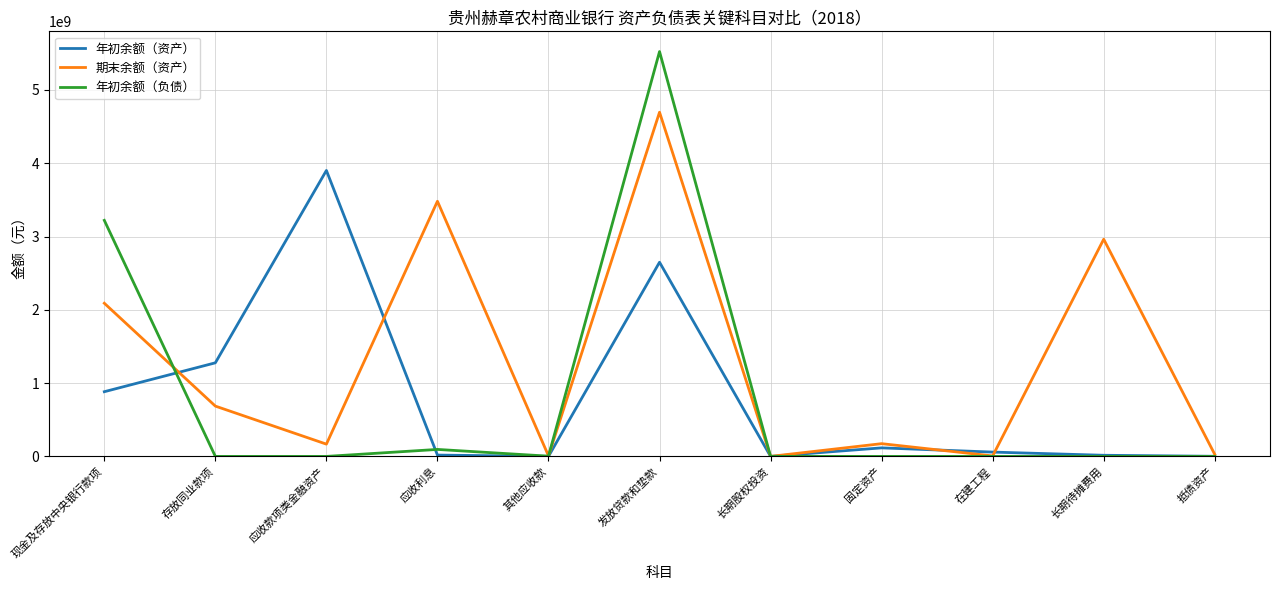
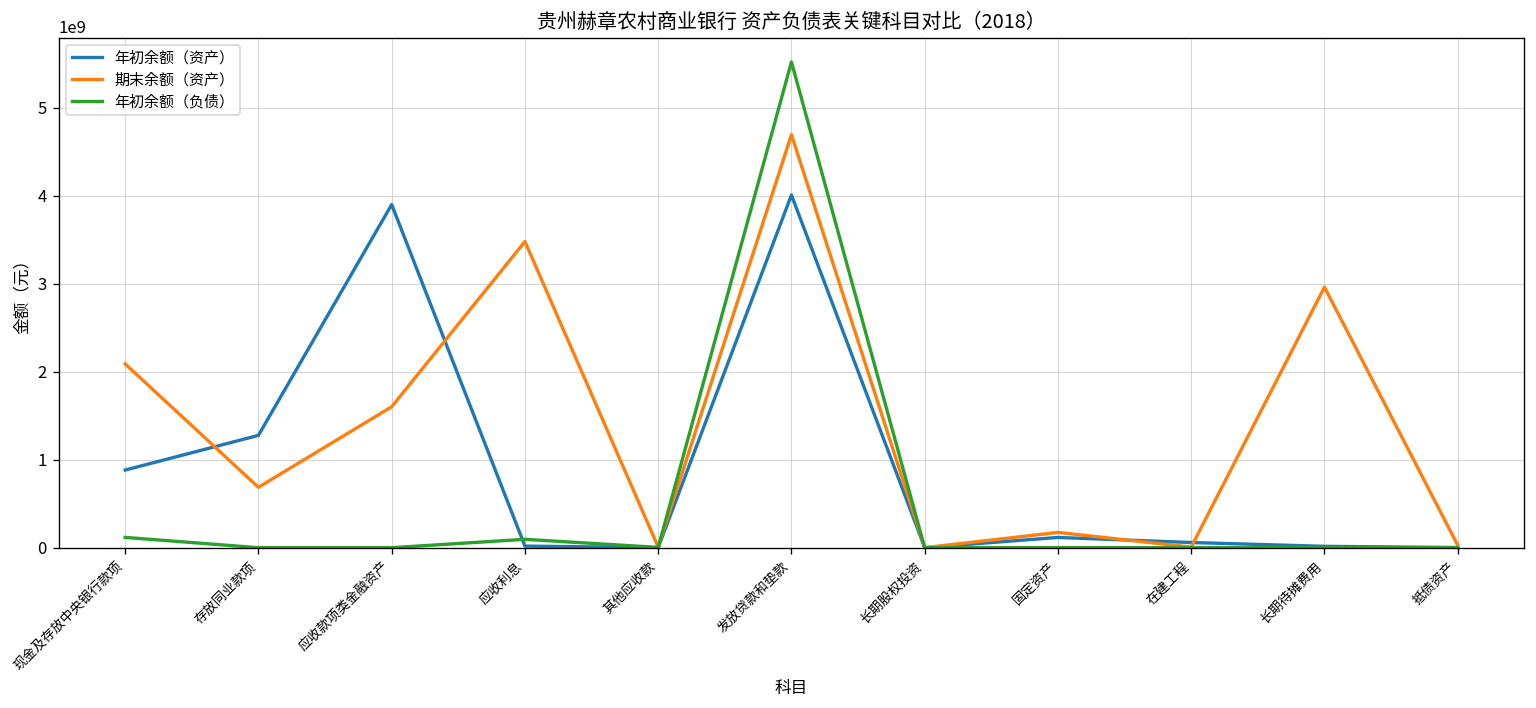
  {
    "年初余额（资产）": {
      "现金及存放中央银行款项": 900000000,
      "存放同业款项": 1300000000,
      "应收款项类金融资产": 3900000000,
      "应收利息": 0,
-     "发放贷款和垫款": 2600000000,
+     "发放贷款和垫款": 4000000000,
      "固定资产": 100000000,
      "在建工程": 100000000
    },
    "期末余额（资产）": {
      "现金及存放中央银行款项": 2100000000,
      "存放同业款项": 700000000,
-     "应收款项类金融资产": 200000000,
+     "应收款项类金融资产": 1600000000,
      "应收利息": 3500000000,
      "发放贷款和垫款": 4700000000,
      "固定资产": 200000000,
      "长期待摊费用": 3000000000
    },
    "年初余额（负债）": {
-     "现金及存放中央银行款项": 3200000000,
+     "现金及存放中央银行款项": 100000000,
      "存放同业款项": 0,
      "应收款项类金融资产": 0,
      "应收利息": 100000000,
      "发放贷款和垫款": 5500000000,
      "固定资产": 0
    }
  }
